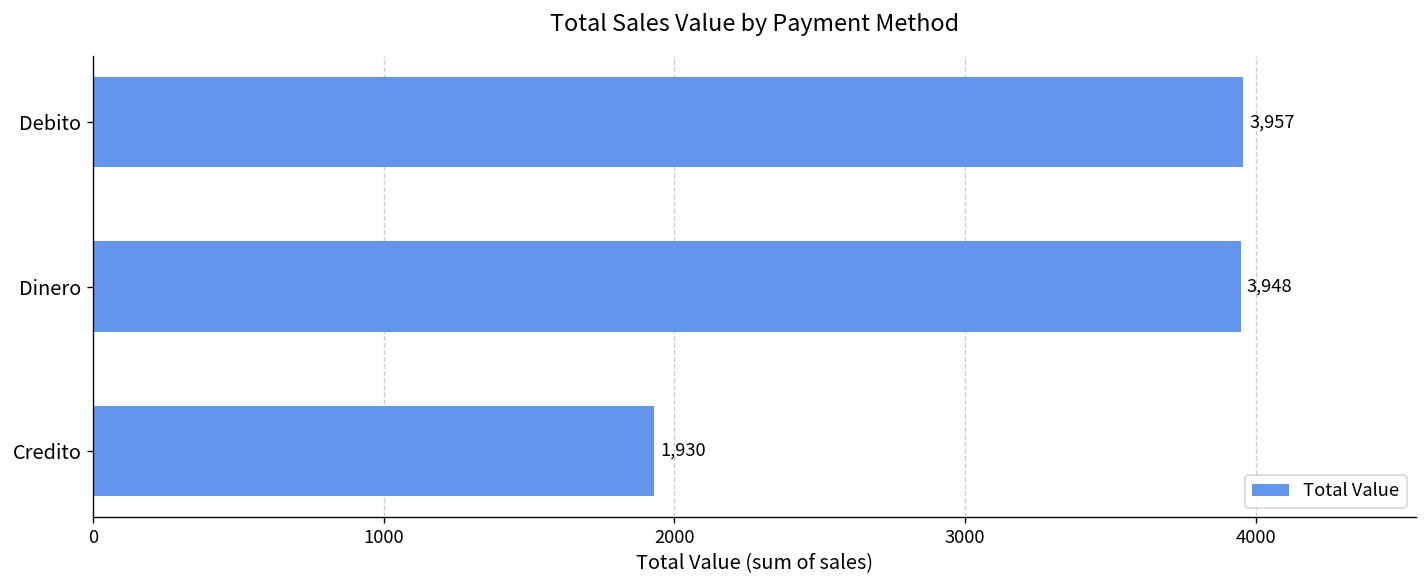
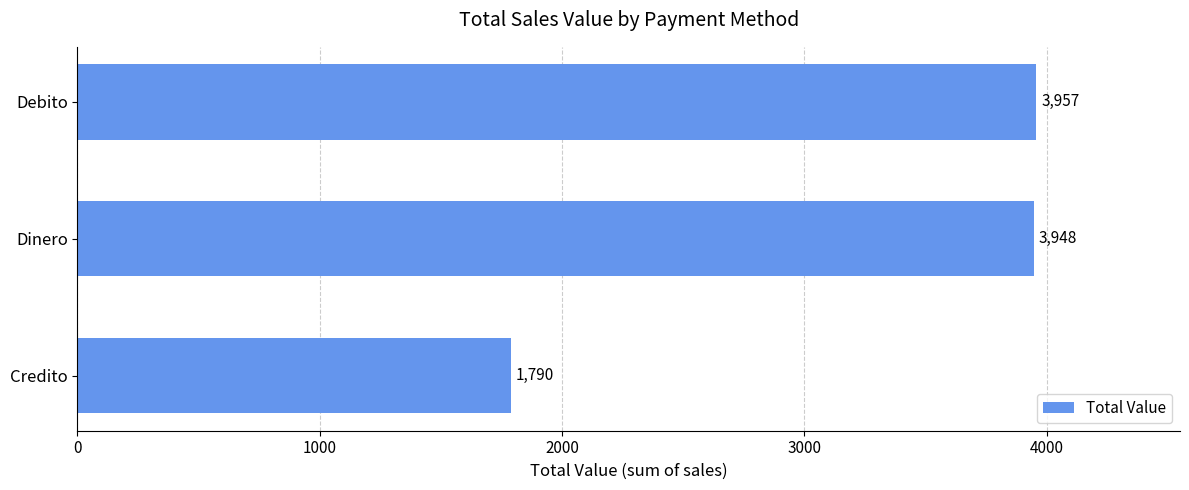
  {
    "Debito": "3,957",
    "Dinero": "3,948",
-   "Credito": "1,930"
+   "Credito": "1,790"
  }
